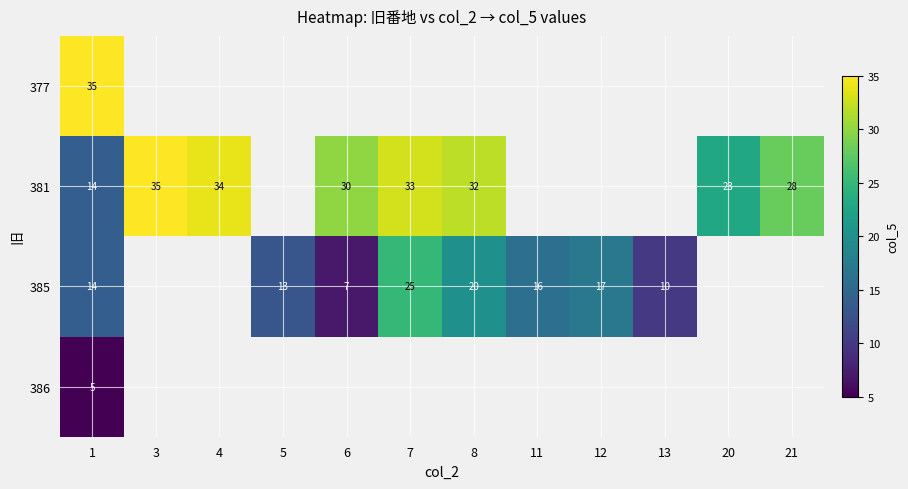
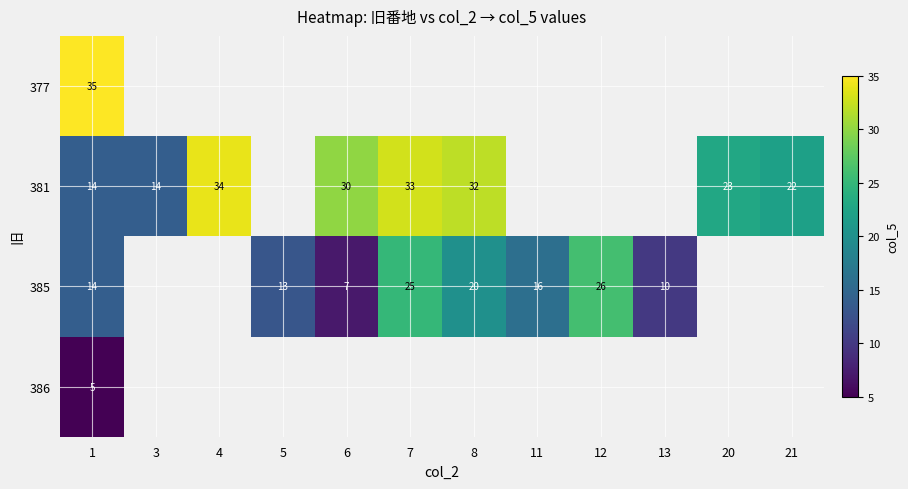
  {
    "377": {
      "1": 35
    },
    "381": {
      "1": 14,
-     "3": 35,
+     "3": 14,
      "4": 34,
      "6": 30,
      "7": 33,
      "8": 32,
      "20": 23,
-     "21": 28
+     "21": 22
    },
    "385": {
      "1": 14,
      "5": 13,
      "6": 7,
      "7": 25,
      "8": 20,
      "11": 16,
-     "12": 17,
+     "12": 26,
      "13": 10
    },
    "386": {
      "1": 5
    }
  }
